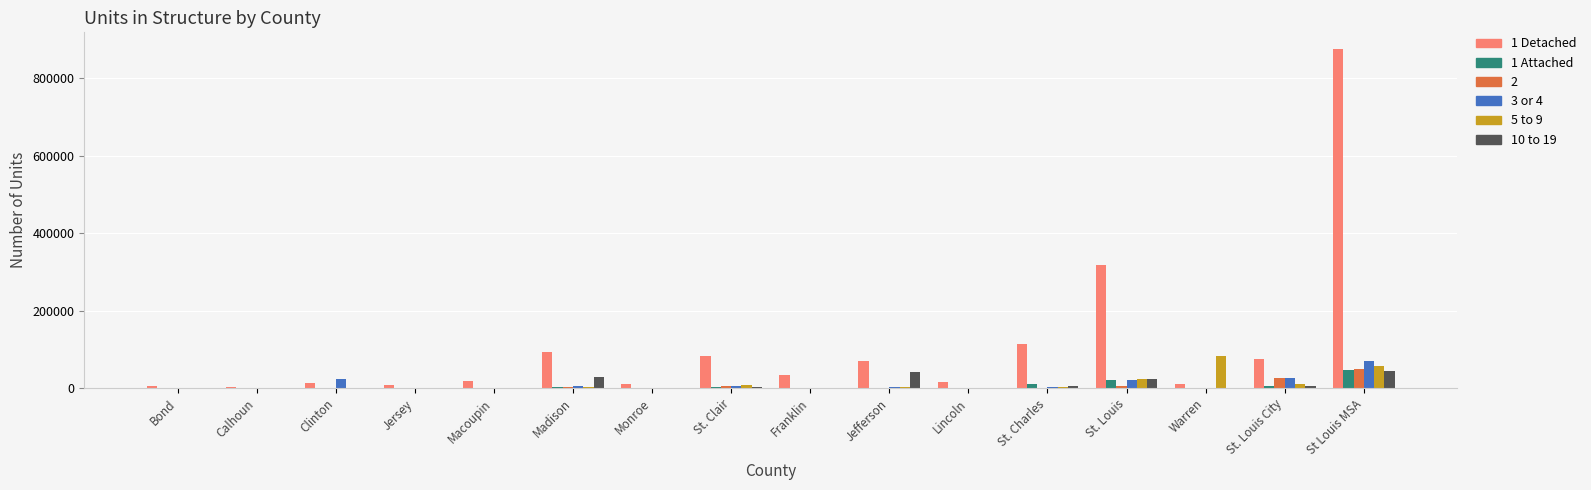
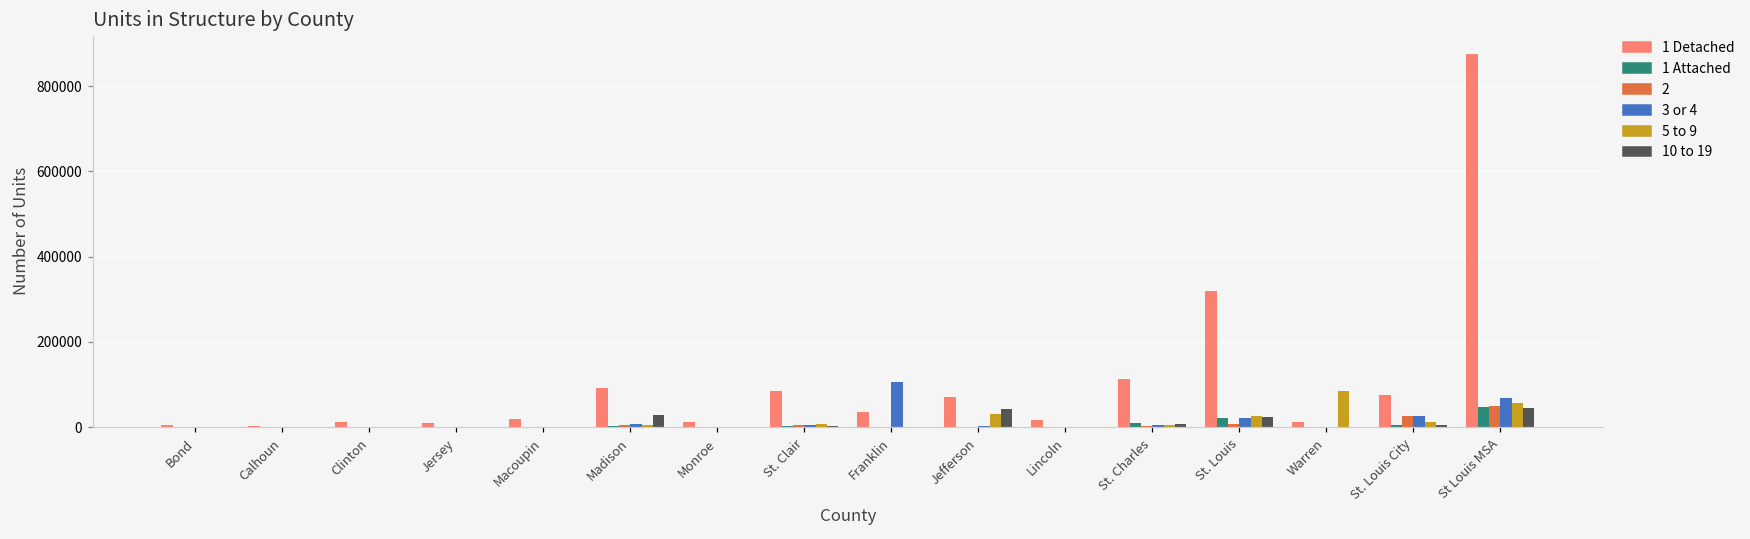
  {
    "1 Attached": {
      "St. Charles": 10000,
      "St. Louis": 20000,
      "St Louis MSA": 50000
    },
    "3 or 4": {
-     "Clinton": 20000,
-     "Franklin": 0,
+     "Clinton": 0,
+     "Franklin": 100000,
      "St. Louis": 20000,
      "St. Louis City": 30000,
      "St Louis MSA": 70000
    },
    "5 to 9": {
      "St. Clair": 10000,
-     "Jefferson": 0,
+     "Jefferson": 30000,
      "St. Louis": 30000,
      "Warren": 80000,
      "St. Louis City": 10000,
      "St Louis MSA": 60000
    },
    "10 to 19": {
      "Madison": 30000,
      "Jefferson": 40000,
      "St. Louis": 20000,
      "St Louis MSA": 40000
    }
  }
